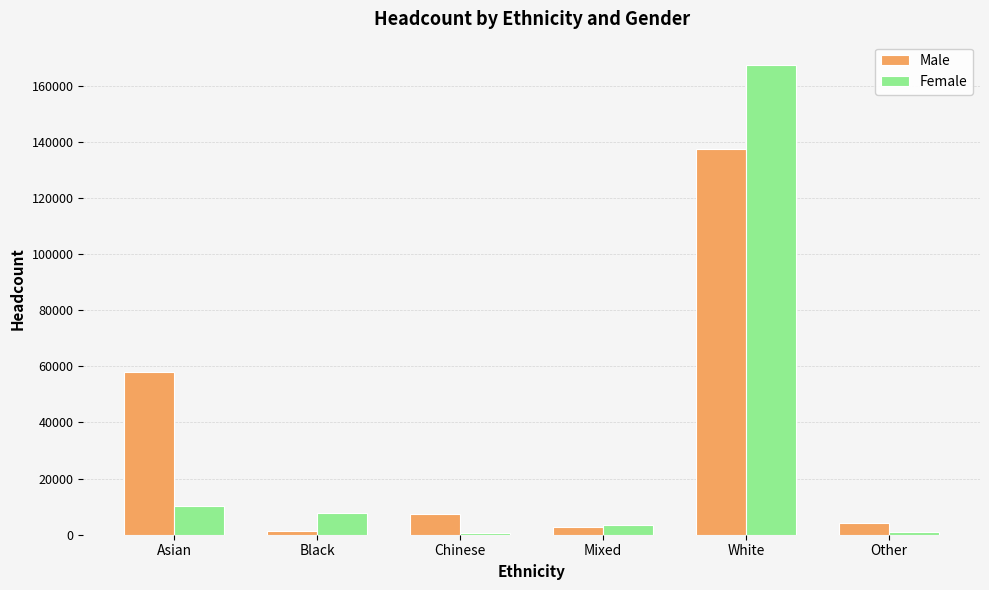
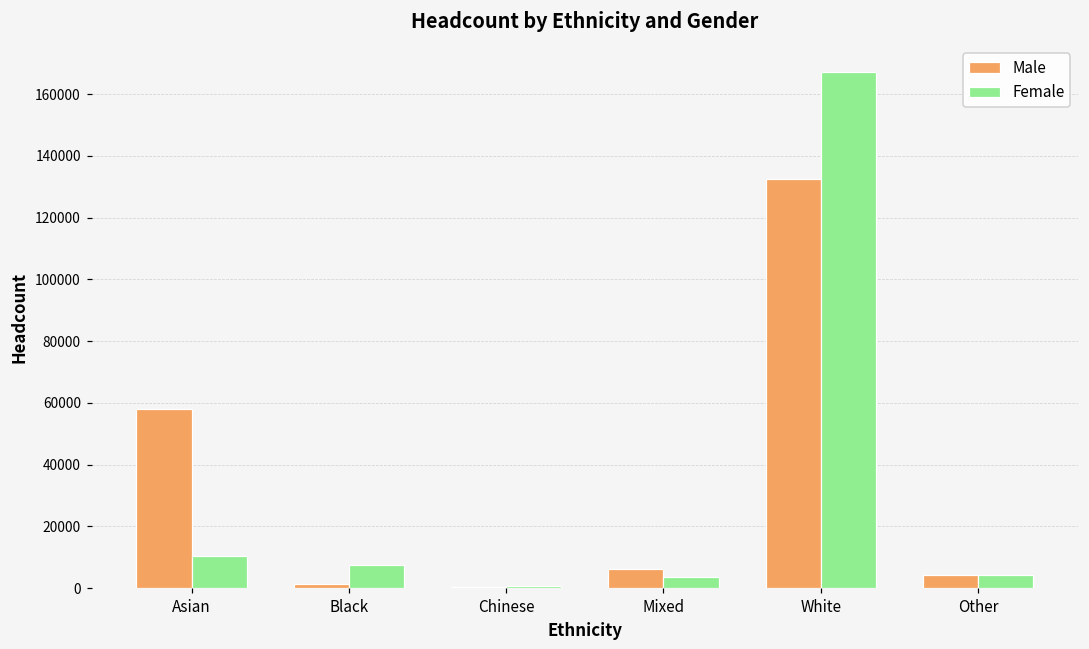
  {
    "Male": {
      "Asian": 58000,
      "Black": 1000,
-     "Chinese": 7000,
-     "Mixed": 3000,
-     "White": 138000,
+     "Chinese": 0,
+     "Mixed": 6000,
+     "White": 133000,
      "Other": 4000
    },
    "Female": {
      "Asian": 10000,
      "Black": 8000,
      "Mixed": 3000,
      "White": 167000,
-     "Other": 1000
+     "Other": 4000
    }
  }
